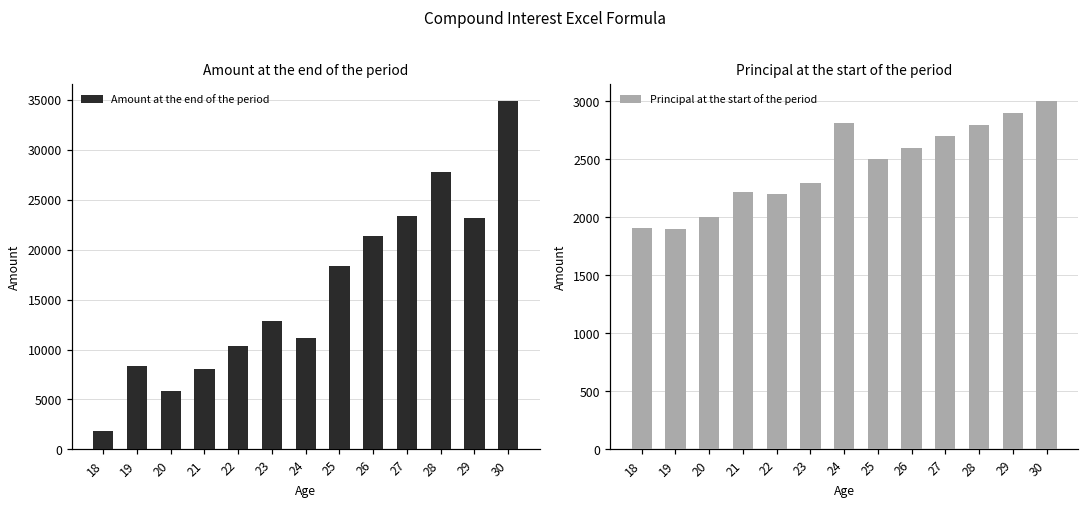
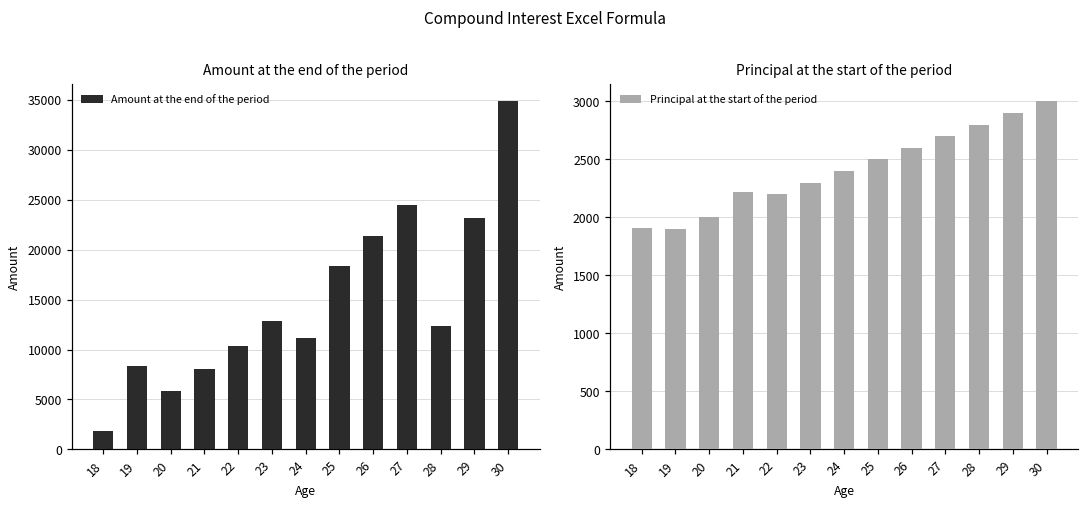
  {
    "Amount at the end of the period": {
      "18": 2000,
      "19": 8000,
      "20": 6000,
      "21": 8000,
      "22": 10000,
      "23": 13000,
      "24": 11000,
      "25": 18000,
      "26": 21000,
-     "27": 23000,
-     "28": 28000,
+     "27": 24000,
+     "28": 12000,
      "29": 23000,
      "30": 35000
    },
    "Principal at the start of the period": {
      "18": 1910,
      "19": 1900,
      "20": 2000,
      "21": 2220,
      "22": 2200,
      "23": 2300,
-     "24": 2810,
+     "24": 2400,
      "25": 2500,
      "26": 2600,
      "27": 2700,
      "28": 2800,
      "29": 2900,
      "30": 3000
    }
  }
